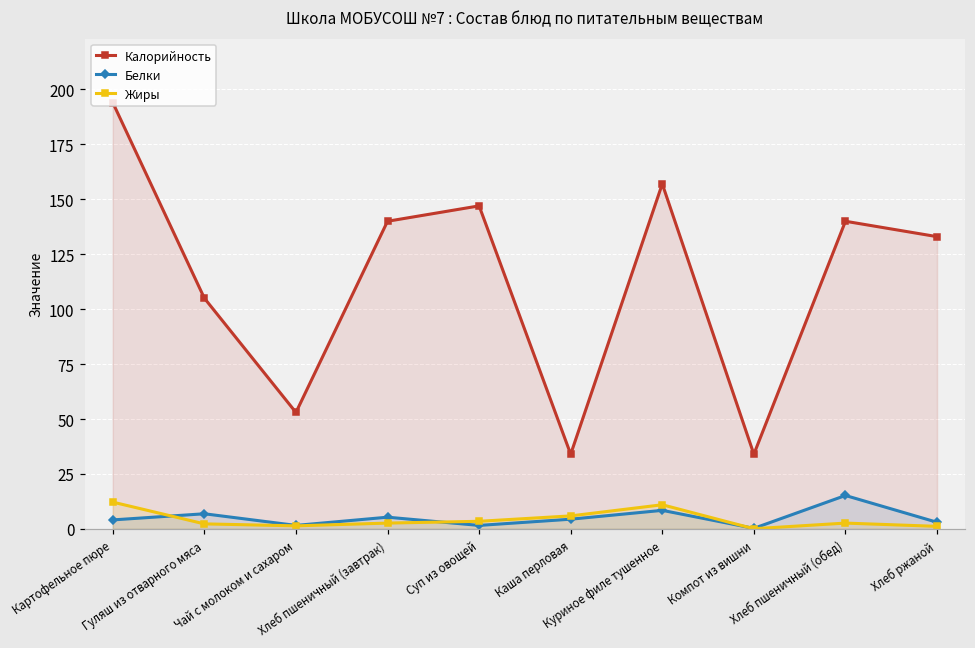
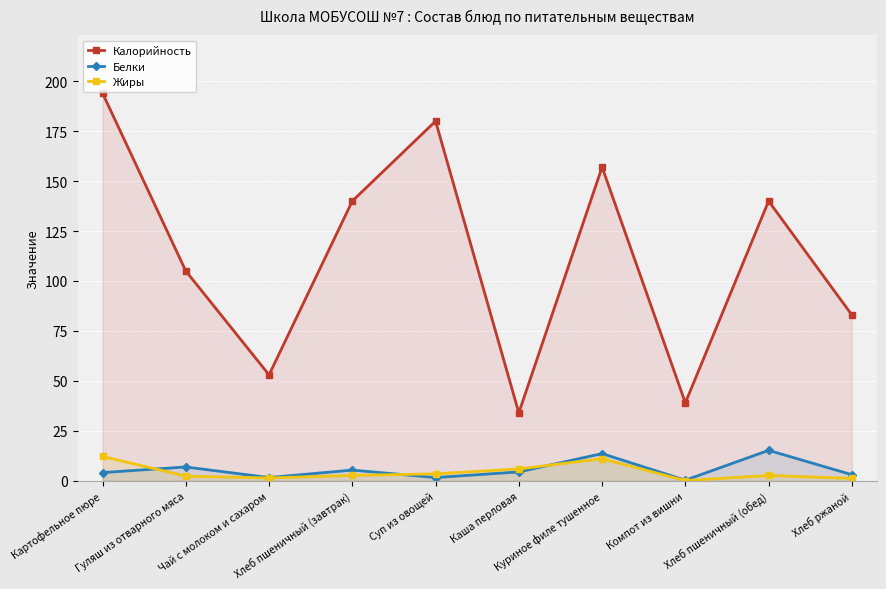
  {
    "Калорийность": {
      "Картофельное пюре": 194,
      "Гуляш из отварного мяса": 105,
      "Чай с молоком и сахаром": 53,
      "Хлеб пшеничный (завтрак)": 140,
-     "Суп из овощей": 147,
+     "Суп из овощей": 180,
      "Каша перловая": 34,
      "Куриное филе тушенное": 157,
-     "Компот из вишни": 34,
+     "Компот из вишни": 39,
      "Хлеб пшеничный (обед)": 140,
-     "Хлеб ржаной": 133
+     "Хлеб ржаной": 83
    },
    "Белки": {
      "Картофельное пюре": 4,
      "Гуляш из отварного мяса": 7,
      "Хлеб пшеничный (завтрак)": 5,
      "Суп из овощей": 2,
      "Каша перловая": 4,
-     "Куриное филе тушенное": 8,
+     "Куриное филе тушенное": 14,
      "Хлеб пшеничный (обед)": 15,
      "Хлеб ржаной": 3
    },
    "Жиры": {
      "Картофельное пюре": 12,
      "Гуляш из отварного мяса": 2,
      "Хлеб пшеничный (завтрак)": 3,
      "Суп из овощей": 3,
      "Каша перловая": 6,
      "Куриное филе тушенное": 11,
      "Хлеб пшеничный (обед)": 3,
      "Хлеб ржаной": 1
    }
  }
